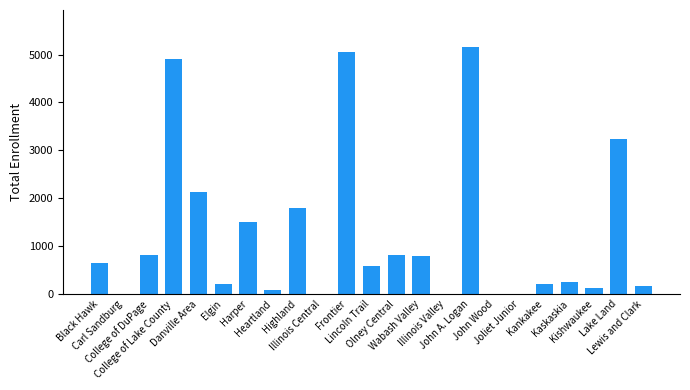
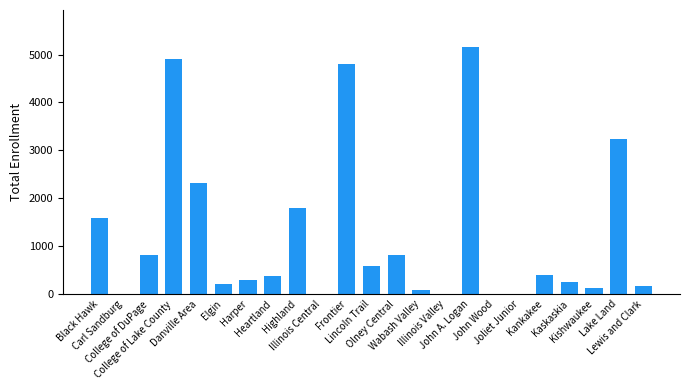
  {
-   "Black Hawk": 700,
+   "Black Hawk": 1600,
    "Carl Sandburg": 0,
    "College of DuPage": 800,
    "College of Lake County": 4900,
-   "Danville Area": 2100,
+   "Danville Area": 2300,
    "Elgin": 200,
-   "Harper": 1500,
-   "Heartland": 100,
+   "Harper": 300,
+   "Heartland": 400,
    "Highland": 1800,
    "Illinois Central": 0,
-   "Frontier": 5100,
+   "Frontier": 4800,
    "Lincoln Trail": 600,
    "Olney Central": 800,
-   "Wabash Valley": 800,
+   "Wabash Valley": 100,
    "Illinois Valley": 0,
    "John A. Logan": 5200,
    "John Wood": 0,
    "Joliet Junior": 0,
-   "Kankakee": 200,
+   "Kankakee": 400,
    "Kaskaskia": 200,
    "Kishwaukee": 100,
    "Lake Land": 3200,
    "Lewis and Clark": 200
  }
